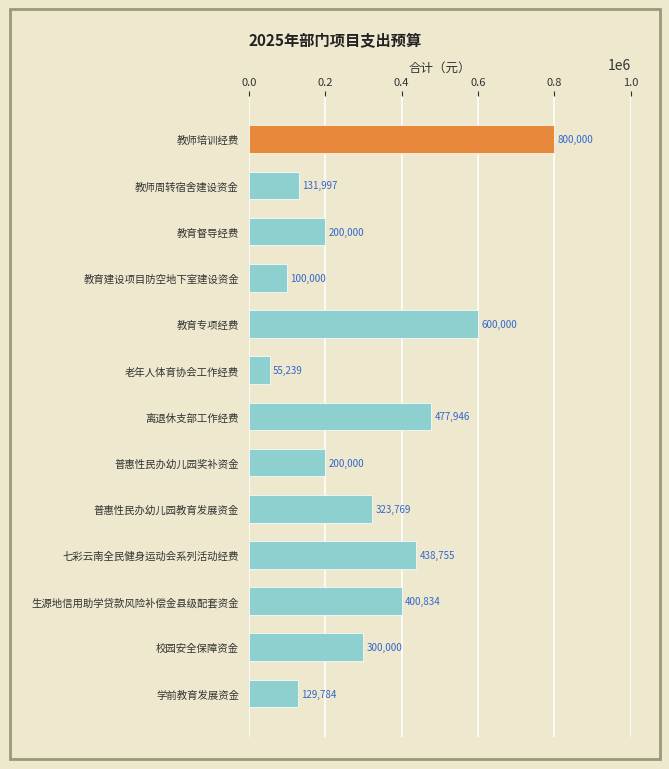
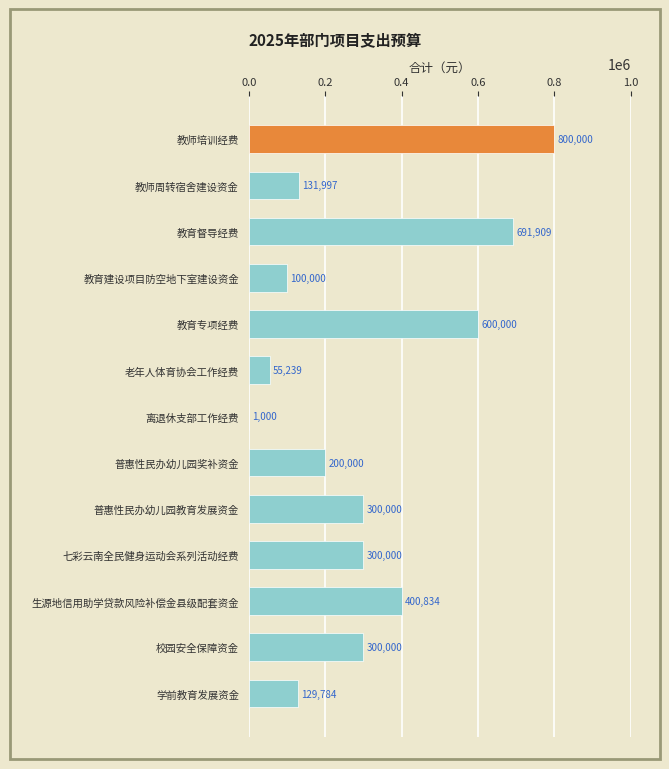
  {
    "教师培训经费": "800,000",
    "教师周转宿舍建设资金": "131,997",
-   "教育督导经费": "200,000",
+   "教育督导经费": "691,909",
    "教育建设项目防空地下室建设资金": "100,000",
    "教育专项经费": "600,000",
    "老年人体育协会工作经费": "55,239",
-   "离退休支部工作经费": "477,946",
+   "离退休支部工作经费": "1,000",
    "普惠性民办幼儿园奖补资金": "200,000",
-   "普惠性民办幼儿园教育发展资金": "323,769",
-   "七彩云南全民健身运动会系列活动经费": "438,755",
+   "普惠性民办幼儿园教育发展资金": "300,000",
+   "七彩云南全民健身运动会系列活动经费": "300,000",
    "生源地信用助学贷款风险补偿金县级配套资金": "400,834",
    "校园安全保障资金": "300,000",
    "学前教育发展资金": "129,784"
  }
